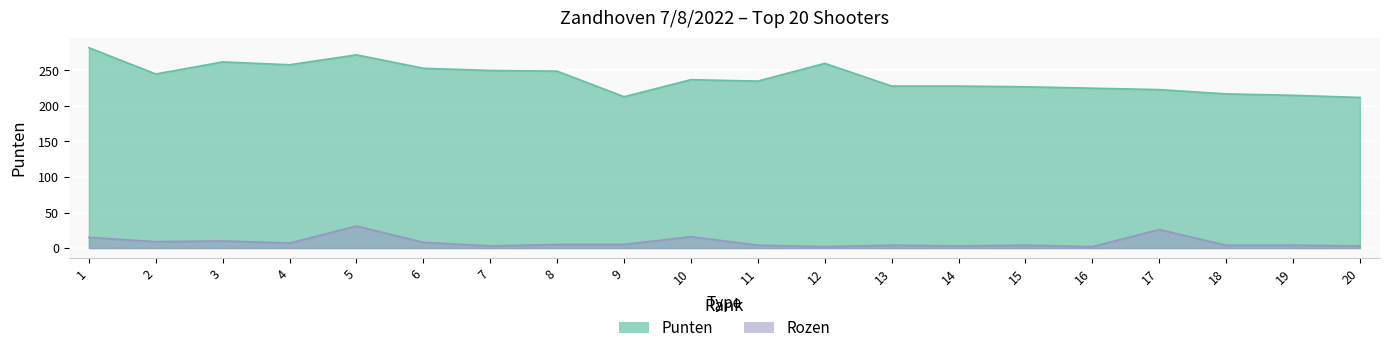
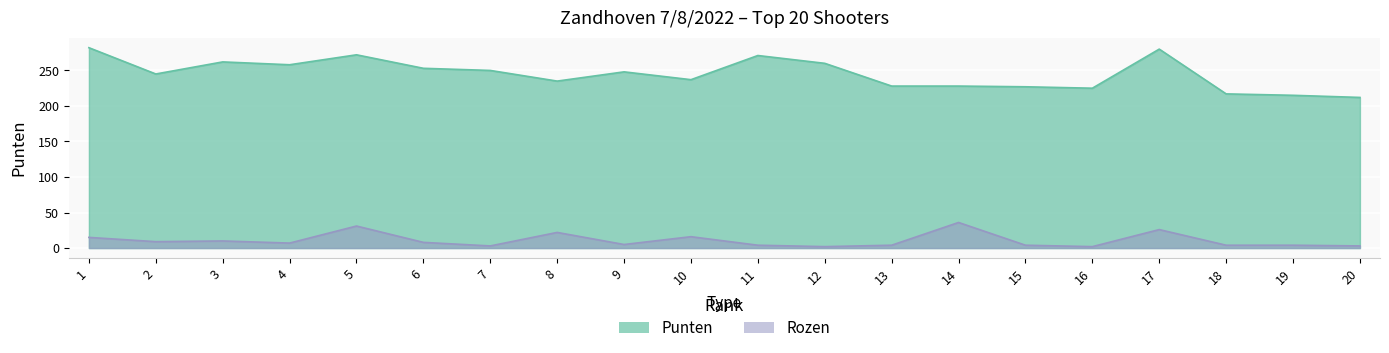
  {
    "Punten": {
      "1": 280,
      "2": 250,
      "3": 260,
      "4": 260,
      "5": 270,
      "6": 250,
      "7": 250,
-     "8": 250,
-     "9": 210,
+     "8": 240,
+     "9": 250,
      "10": 240,
-     "11": 240,
+     "11": 270,
      "12": 260,
      "13": 230,
      "14": 230,
      "15": 230,
      "16": 230,
-     "17": 220,
+     "17": 280,
      "18": 220,
      "19": 220,
      "20": 210
    },
    "Rozen": {
      "1": 20,
      "2": 10,
      "3": 10,
      "4": 10,
      "5": 30,
      "6": 10,
      "7": 0,
-     "8": 10,
+     "8": 20,
      "9": 10,
      "10": 20,
      "11": 0,
      "12": 0,
      "13": 0,
-     "14": 0,
+     "14": 40,
      "15": 0,
      "16": 0,
      "17": 30,
      "18": 0,
      "19": 0,
      "20": 0
    }
  }
